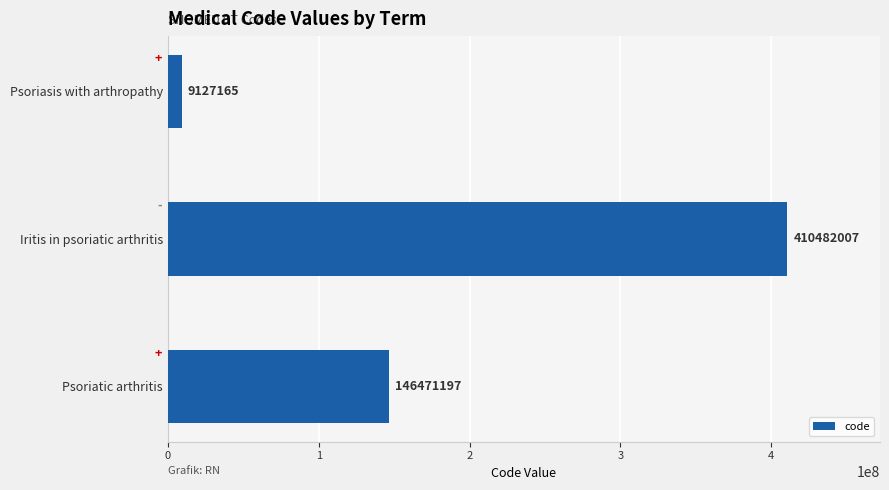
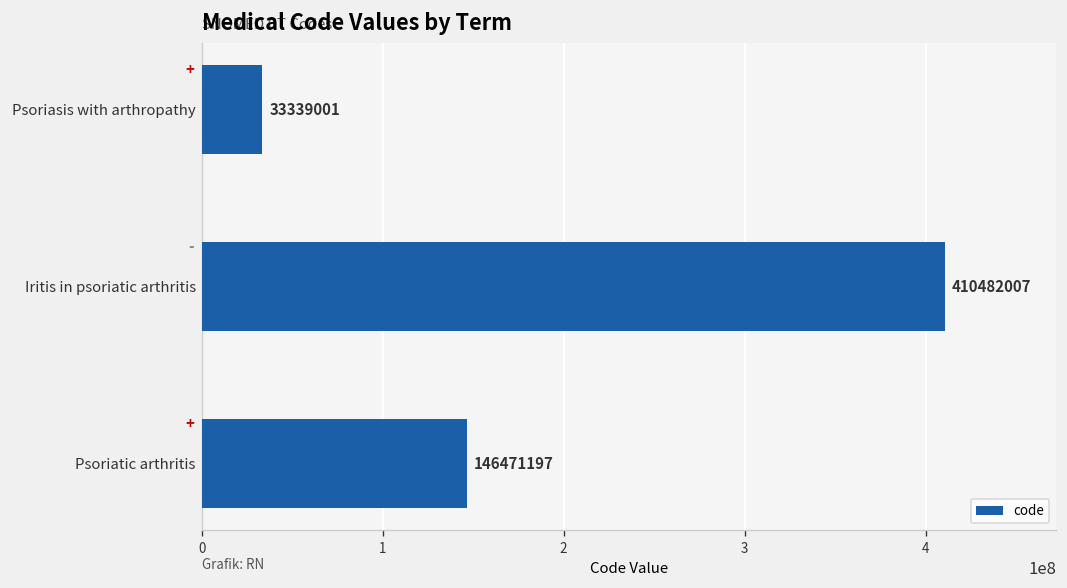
  {
-   "Psoriasis with arthropathy": 9127165,
+   "Psoriasis with arthropathy": 33339001,
    "Iritis in psoriatic arthritis": 410482007,
    "Psoriatic arthritis": 146471197
  }
